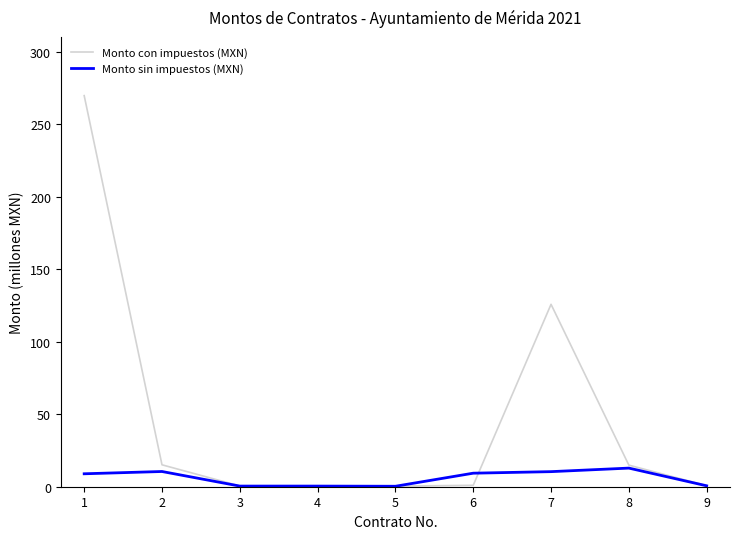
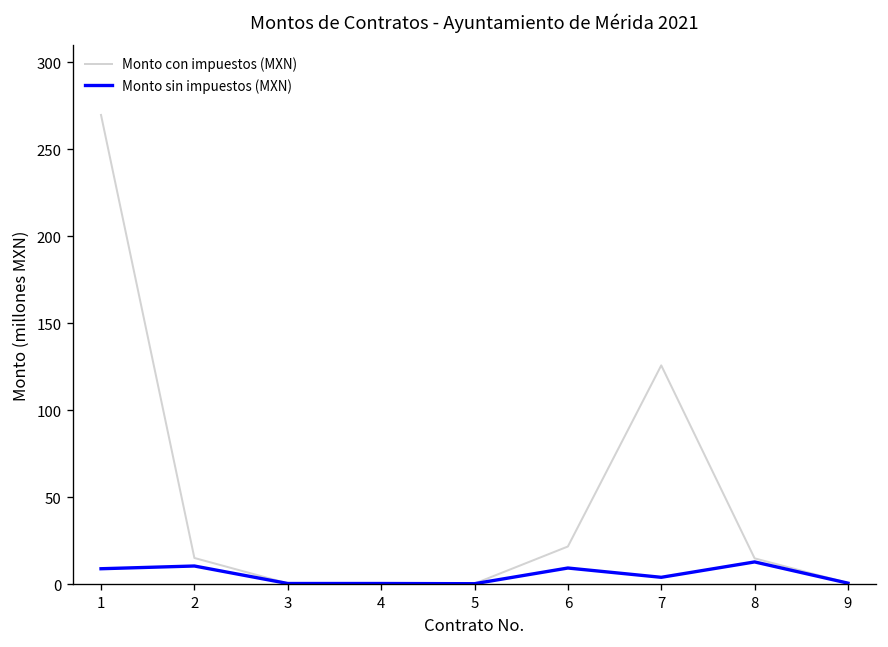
  {
    "Monto con impuestos (MXN)": {
      "1": 270,
      "2": 15,
-     "6": 1,
+     "6": 22,
      "7": 126,
      "8": 15
    },
    "Monto sin impuestos (MXN)": {
      "1": 9,
      "2": 10,
      "6": 9,
-     "7": 10,
+     "7": 4,
      "8": 13
    }
  }
